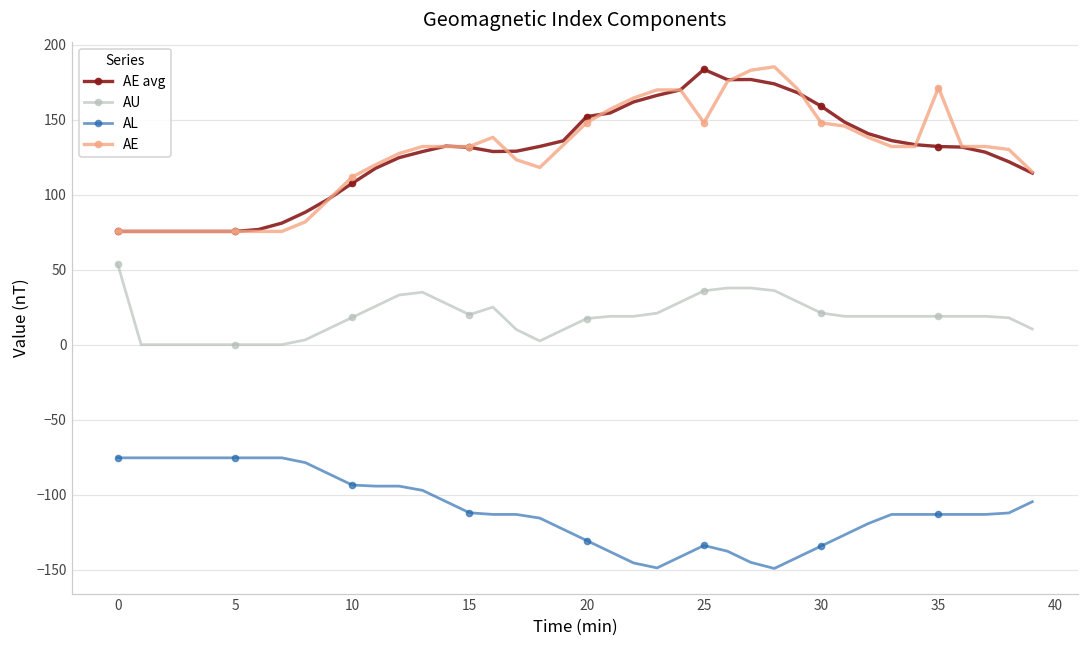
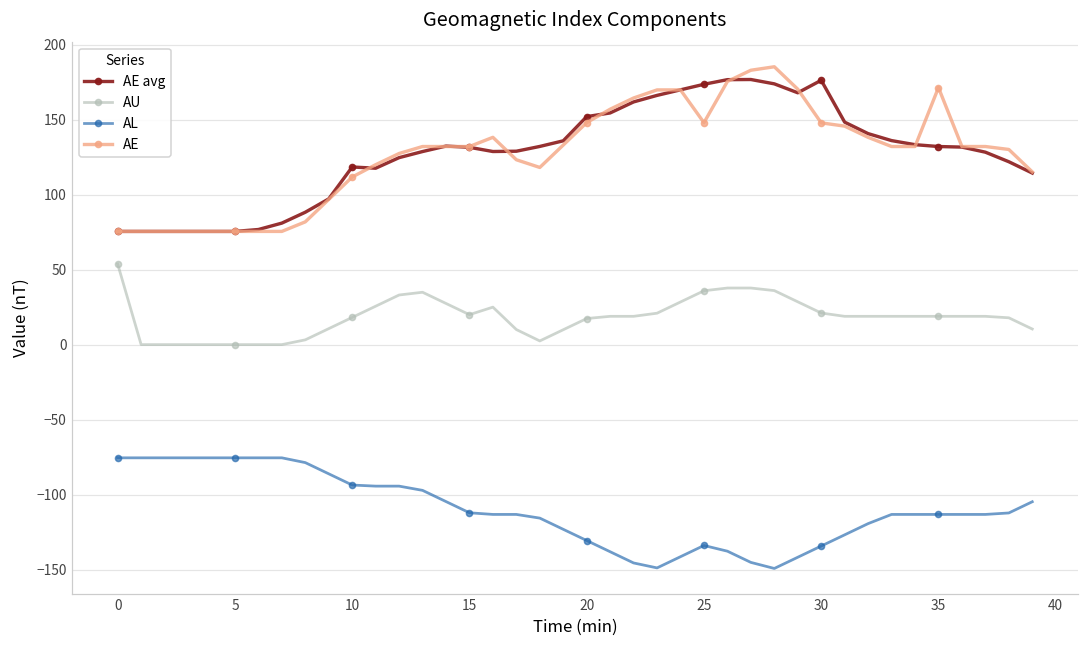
  {
    "AE avg": {
-     "10": 108,
+     "10": 118,
      "20": 152,
-     "25": 183,
-     "30": 159,
+     "25": 174,
+     "30": 176,
      "35": 132
    },
    "AU": {
      "0": 54,
      "5": 0,
      "10": 18,
      "15": 20,
      "20": 17,
      "25": 36,
      "30": 21,
      "35": 19
    },
    "AL": {
      "0": -75,
      "5": -75,
      "10": -94,
      "15": -112,
      "20": -131,
      "25": -134,
      "30": -134,
      "35": -113
    },
    "AE": {
      "10": 112,
      "20": 148,
      "25": 148,
      "30": 148,
      "35": 171
    }
  }
